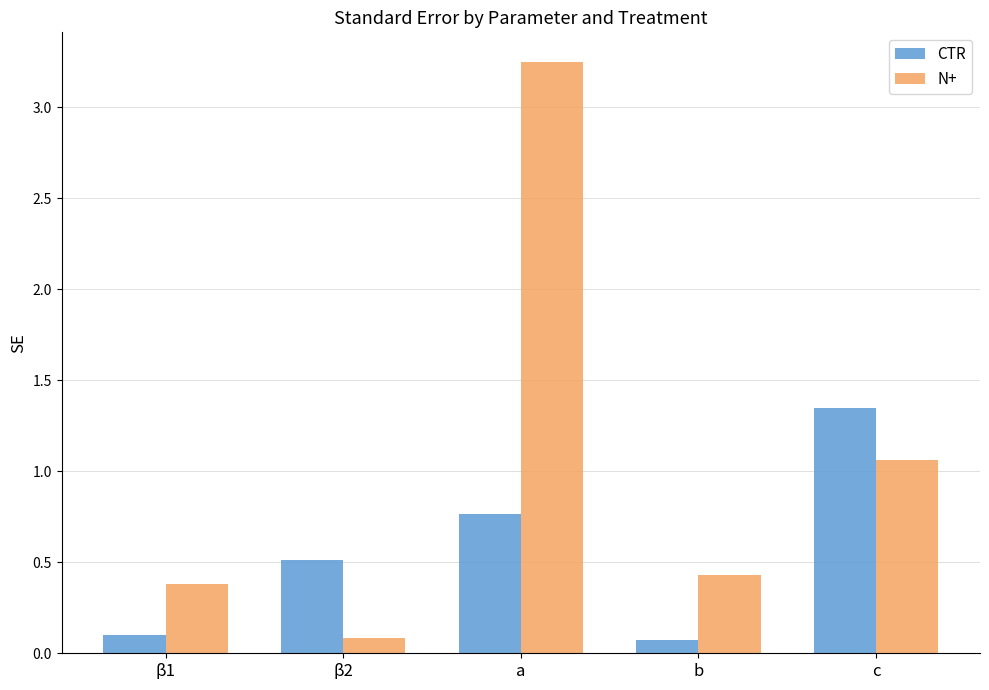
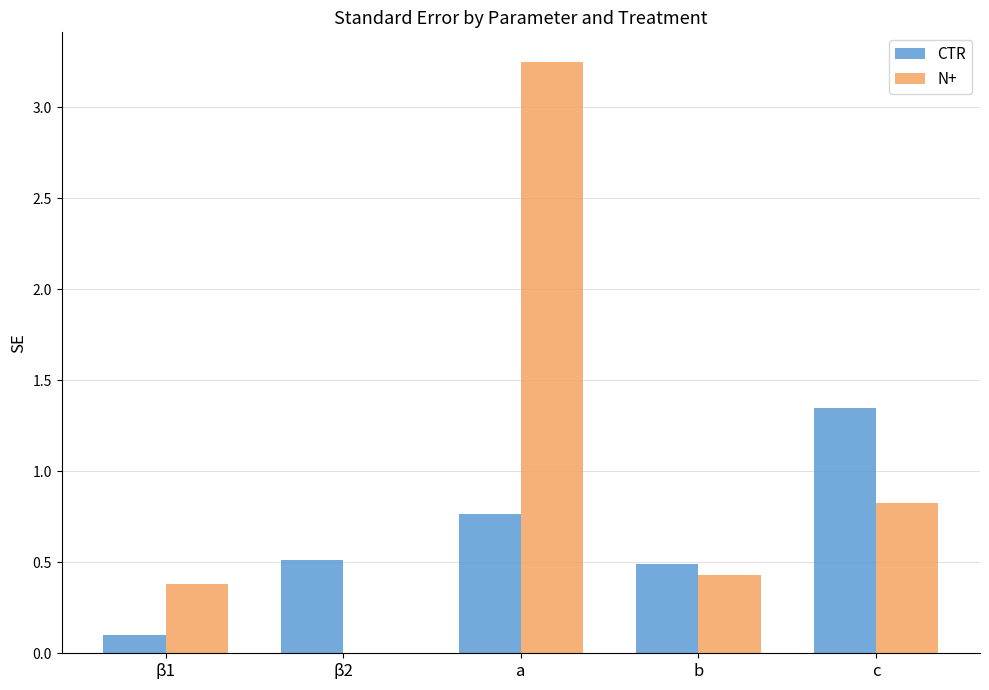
  {
    "CTR": {
      "β1": 0.10,
      "β2": 0.52,
      "a": 0.76,
-     "b": 0.07,
+     "b": 0.49,
      "c": 1.35
    },
    "N+": {
      "β1": 0.38,
-     "β2": 0.08,
+     "β2": 0.00,
      "a": 3.25,
      "b": 0.43,
-     "c": 1.06
+     "c": 0.83
    }
  }
